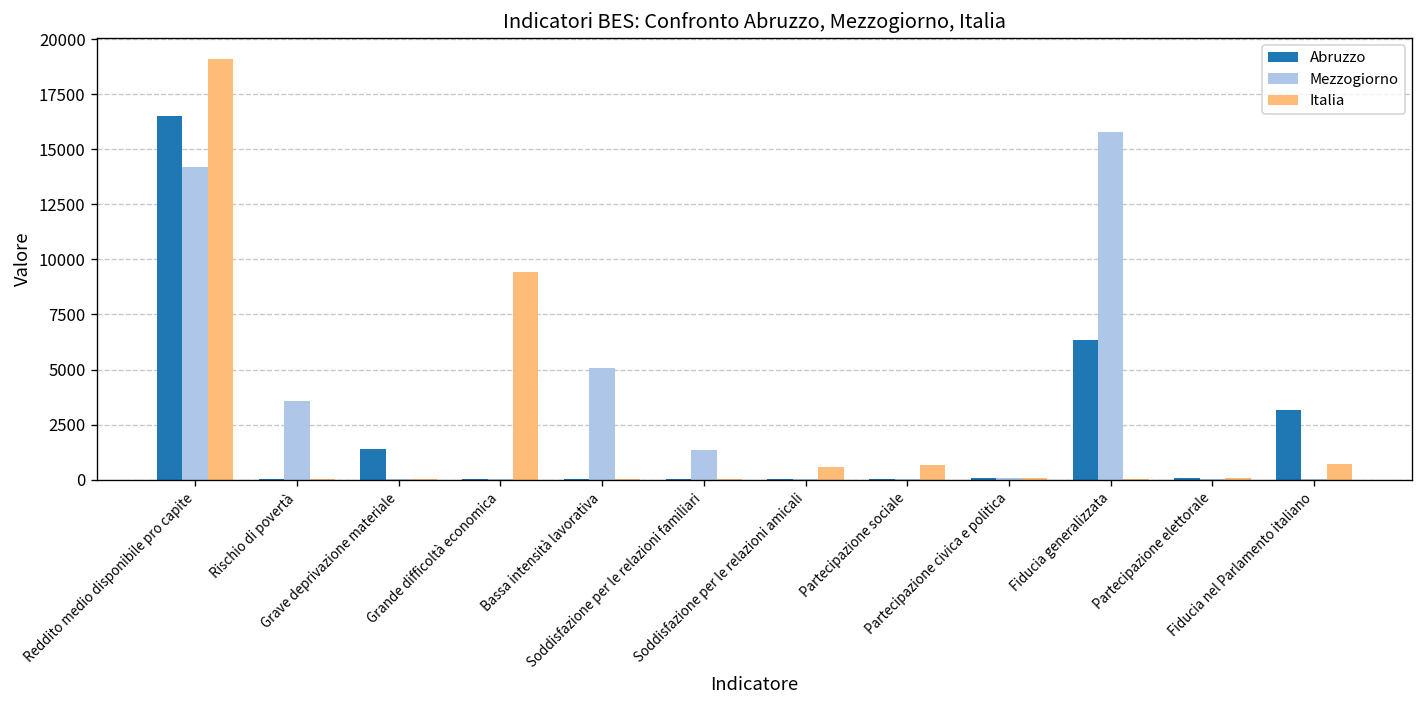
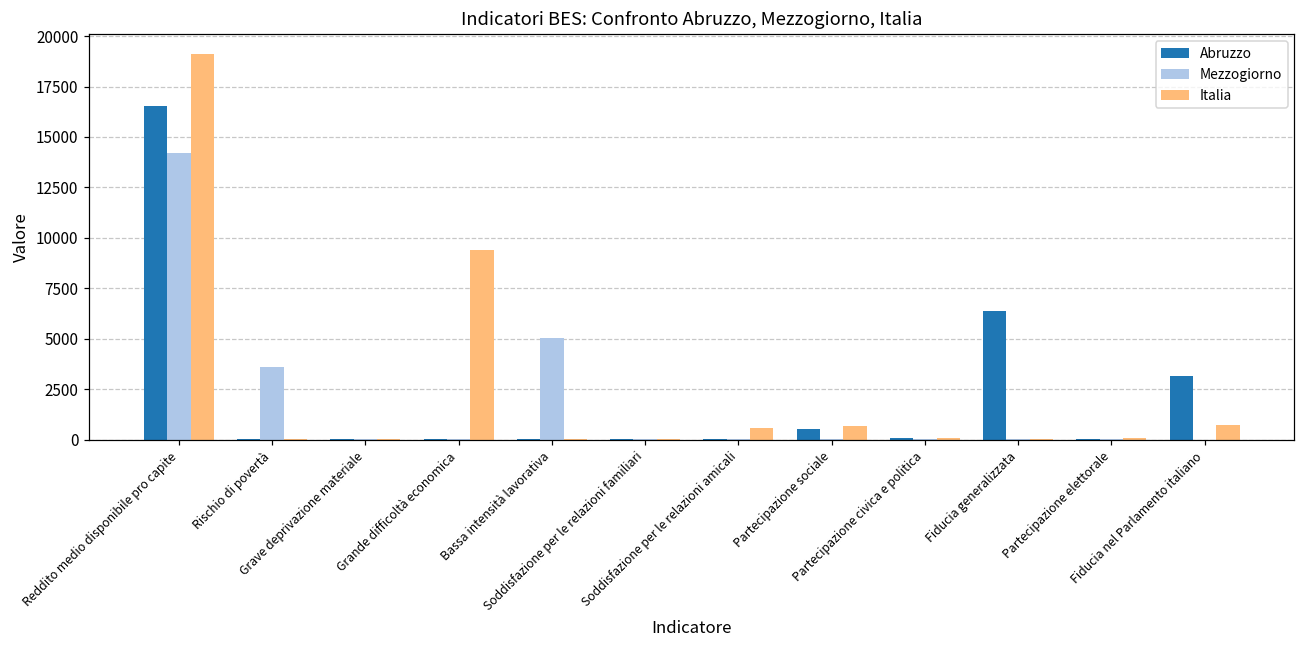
  {
    "Abruzzo": {
      "Reddito medio disponibile pro capite": 16500,
-     "Grave deprivazione materiale": 1400,
-     "Partecipazione sociale": 0,
+     "Grave deprivazione materiale": 0,
+     "Partecipazione sociale": 500,
      "Fiducia generalizzata": 6400,
      "Fiducia nel Parlamento italiano": 3200
    },
    "Mezzogiorno": {
      "Reddito medio disponibile pro capite": 14200,
      "Rischio di povertà": 3600,
      "Bassa intensità lavorativa": 5100,
-     "Soddisfazione per le relazioni familiari": 1300,
-     "Fiducia generalizzata": 15800
+     "Soddisfazione per le relazioni familiari": 0,
+     "Fiducia generalizzata": 0
    },
    "Italia": {
      "Reddito medio disponibile pro capite": 19100,
      "Grande difficoltà economica": 9400,
      "Soddisfazione per le relazioni amicali": 600,
      "Partecipazione sociale": 700,
      "Fiducia nel Parlamento italiano": 700
    }
  }
